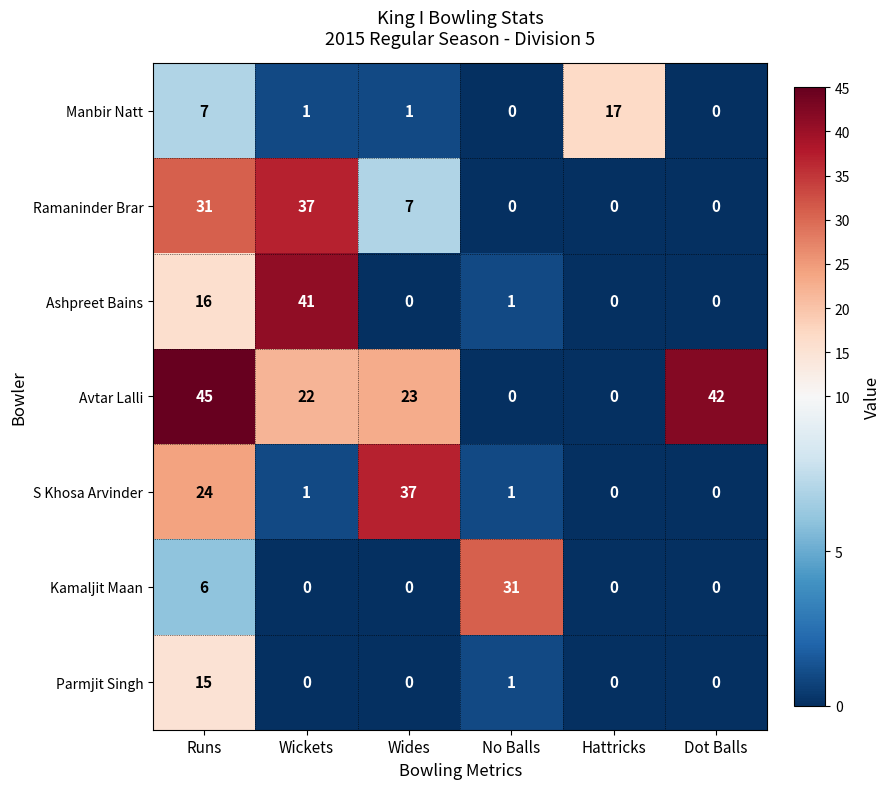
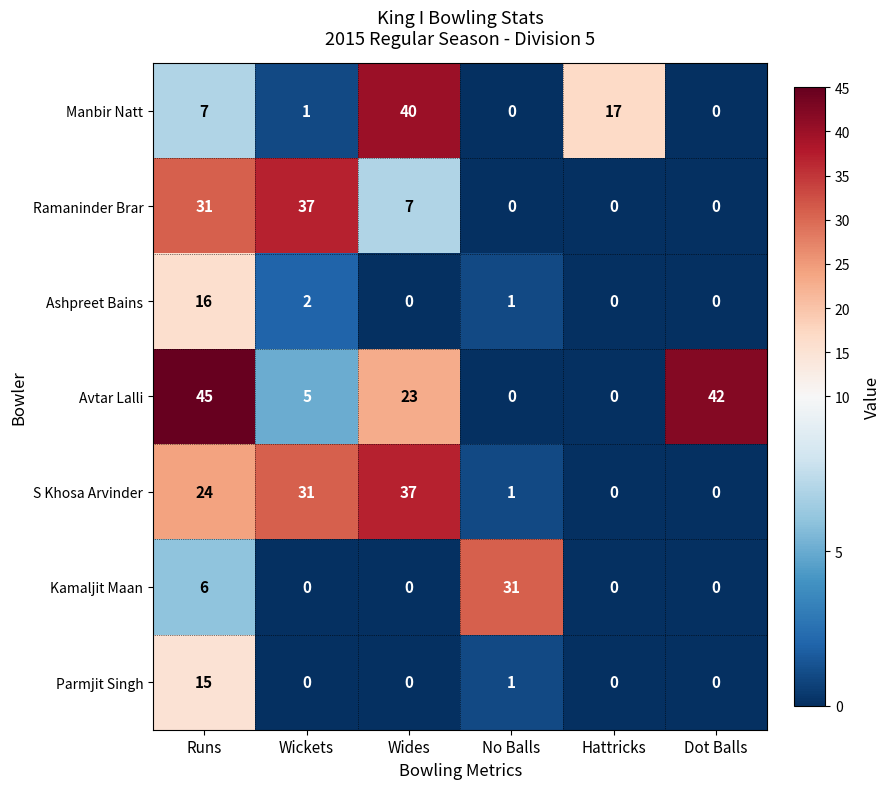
  {
    "Manbir Natt": {
      "Runs": 7,
      "Wickets": 1,
-     "Wides": 1,
+     "Wides": 40,
      "No Balls": 0,
      "Hattricks": 17,
      "Dot Balls": 0
    },
    "Ramaninder Brar": {
      "Runs": 31,
      "Wickets": 37,
      "Wides": 7,
      "No Balls": 0,
      "Hattricks": 0,
      "Dot Balls": 0
    },
    "Ashpreet Bains": {
      "Runs": 16,
-     "Wickets": 41,
+     "Wickets": 2,
      "Wides": 0,
      "No Balls": 1,
      "Hattricks": 0,
      "Dot Balls": 0
    },
    "Avtar Lalli": {
      "Runs": 45,
-     "Wickets": 22,
+     "Wickets": 5,
      "Wides": 23,
      "No Balls": 0,
      "Hattricks": 0,
      "Dot Balls": 42
    },
    "S Khosa Arvinder": {
      "Runs": 24,
-     "Wickets": 1,
+     "Wickets": 31,
      "Wides": 37,
      "No Balls": 1,
      "Hattricks": 0,
      "Dot Balls": 0
    },
    "Kamaljit Maan": {
      "Runs": 6,
      "Wickets": 0,
      "Wides": 0,
      "No Balls": 31,
      "Hattricks": 0,
      "Dot Balls": 0
    },
    "Parmjit Singh": {
      "Runs": 15,
      "Wickets": 0,
      "Wides": 0,
      "No Balls": 1,
      "Hattricks": 0,
      "Dot Balls": 0
    }
  }
